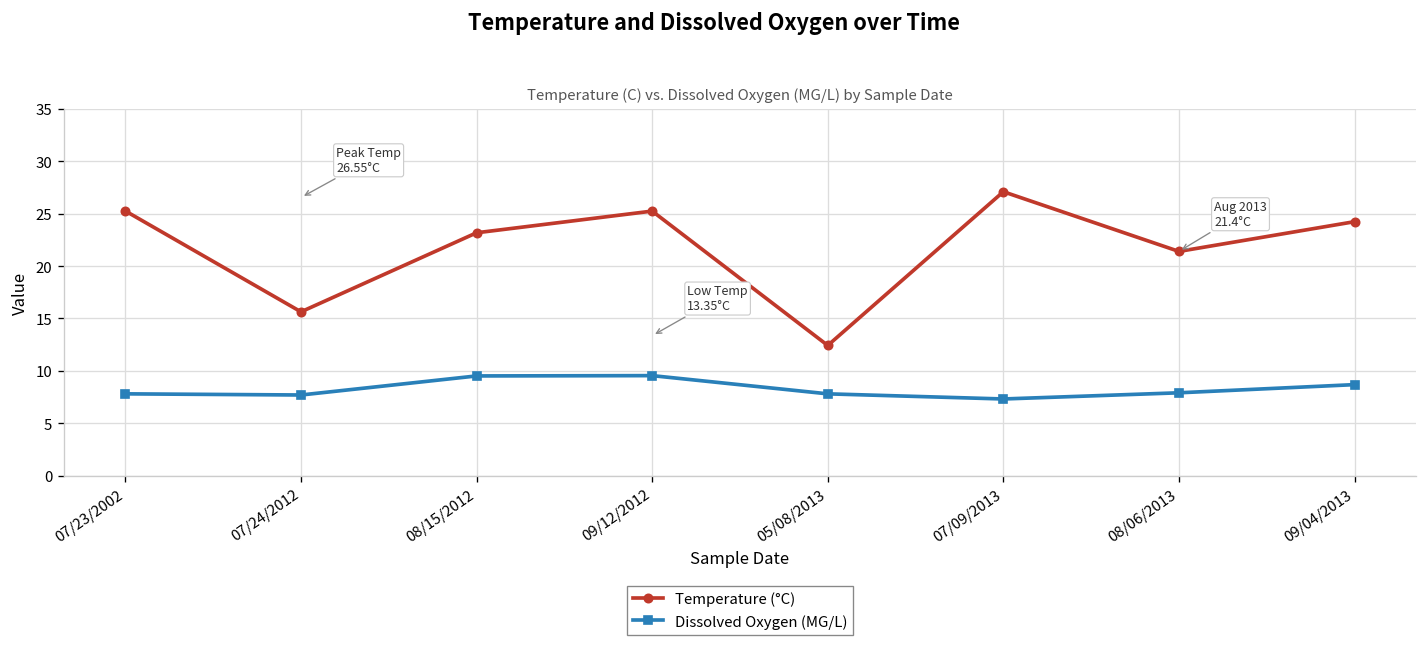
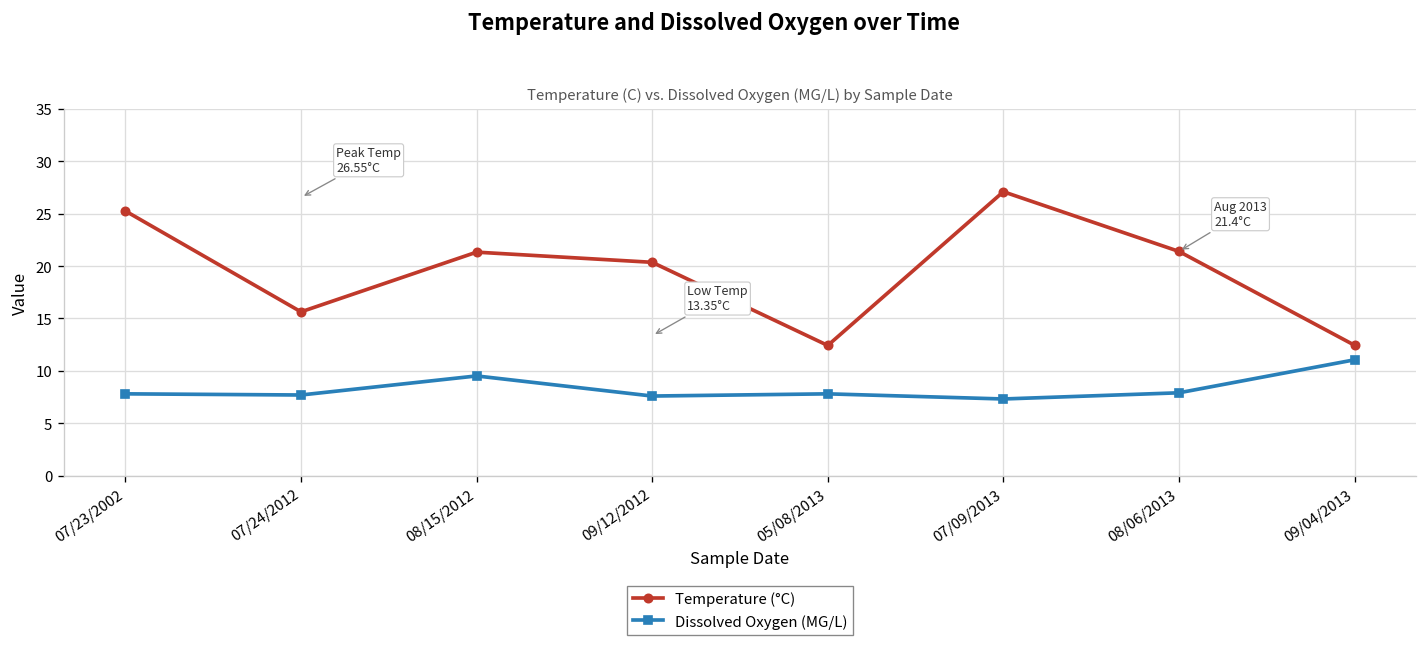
  {
    "Temperature (°C)": {
      "07/23/2002": 25,
      "07/24/2012": 16,
-     "08/15/2012": 23,
-     "09/12/2012": 25,
+     "08/15/2012": 21,
+     "09/12/2012": 20,
      "05/08/2013": 12,
      "07/09/2013": 27,
-     "09/04/2013": 24
+     "09/04/2013": 12
    },
    "Dissolved Oxygen (MG/L)": {
      "07/23/2002": 8,
      "07/24/2012": 8,
      "08/15/2012": 10,
-     "09/12/2012": 10,
+     "09/12/2012": 8,
      "05/08/2013": 8,
      "07/09/2013": 7,
      "08/06/2013": 8,
-     "09/04/2013": 9
+     "09/04/2013": 11
    }
  }
